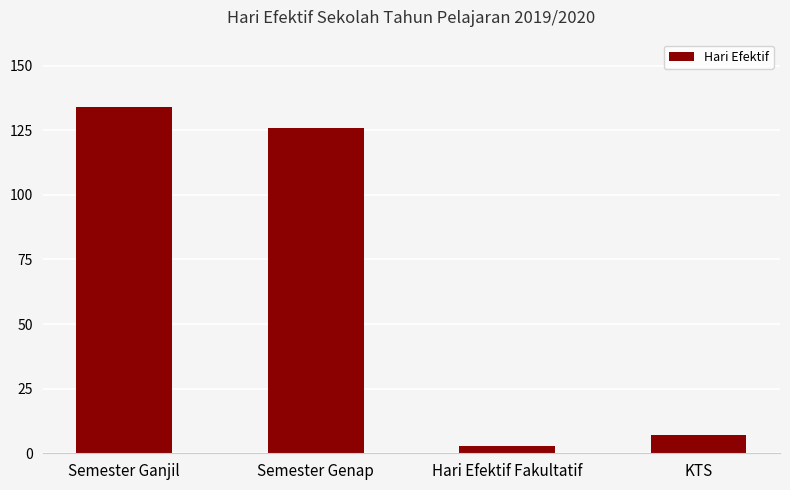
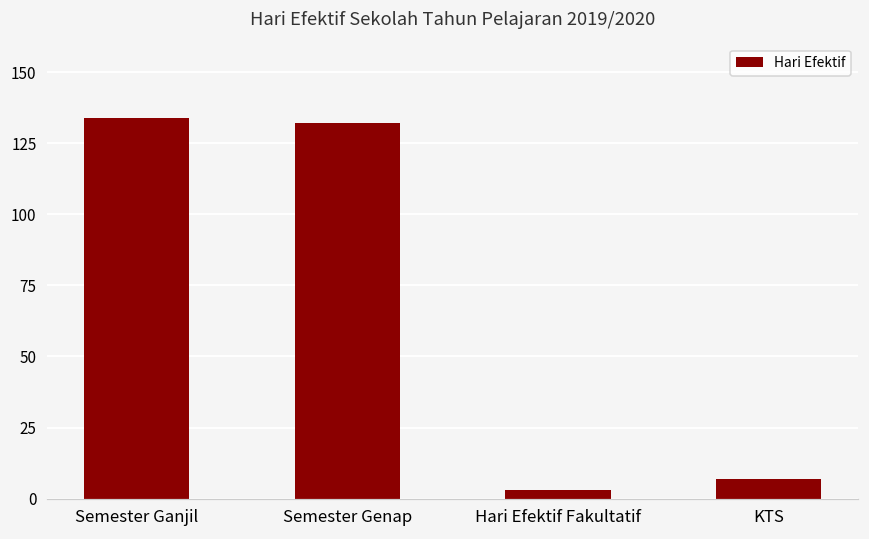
  {
    "Semester Ganjil": 134,
-   "Semester Genap": 126,
+   "Semester Genap": 132,
    "Hari Efektif Fakultatif": 3,
    "KTS": 7
  }
